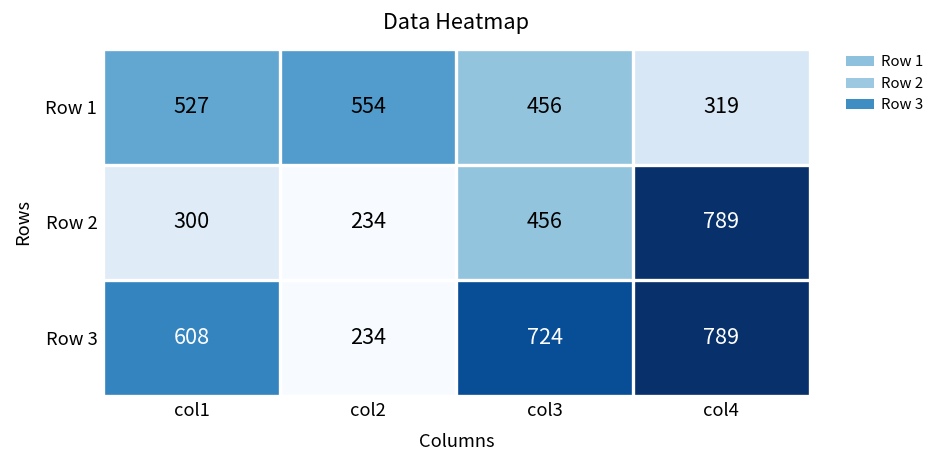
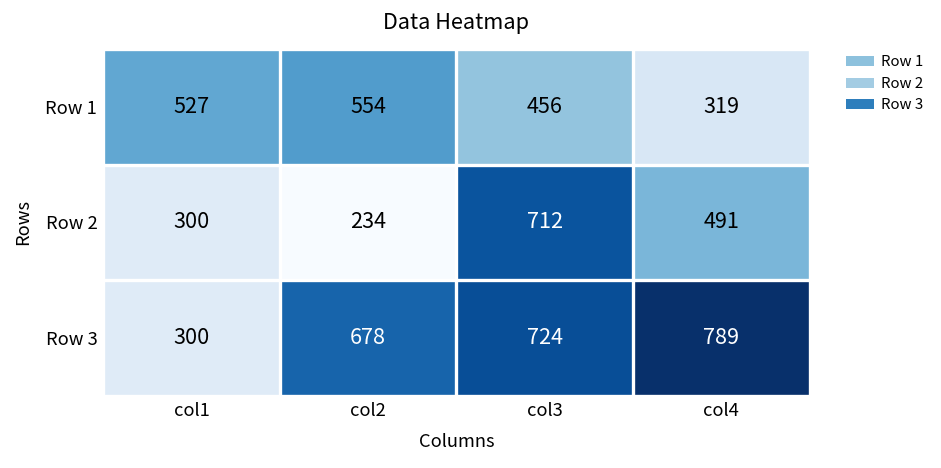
  {
    "Row 1": {
      "col1": 527,
      "col2": 554,
      "col3": 456,
      "col4": 319
    },
    "Row 2": {
      "col1": 300,
      "col2": 234,
-     "col3": 456,
-     "col4": 789
+     "col3": 712,
+     "col4": 491
    },
    "Row 3": {
-     "col1": 608,
-     "col2": 234,
+     "col1": 300,
+     "col2": 678,
      "col3": 724,
      "col4": 789
    }
  }
